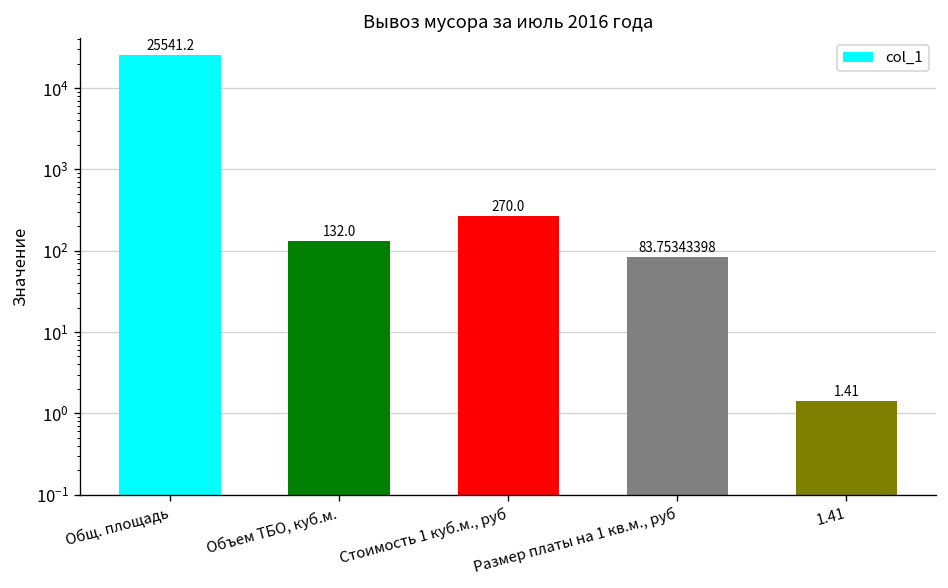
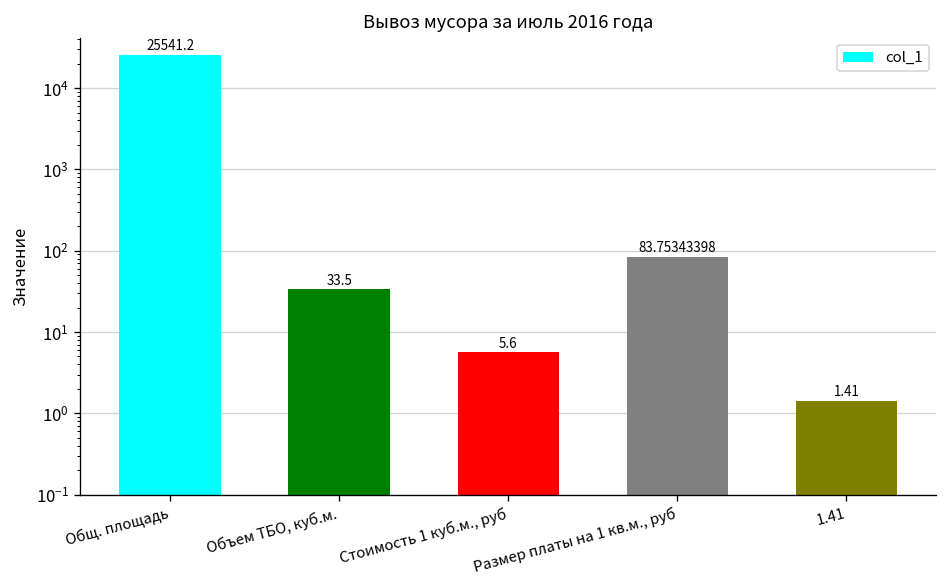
  {
    "Общ. площадь": 25541.2,
-   "Объем ТБО, куб.м.": 132.0,
-   "Стоимость 1 куб.м., руб": 270.0,
+   "Объем ТБО, куб.м.": 33.5,
+   "Стоимость 1 куб.м., руб": 5.6,
    "Размер платы на 1 кв.м., руб": 83.75343398,
    "1.41": 1.41
  }
